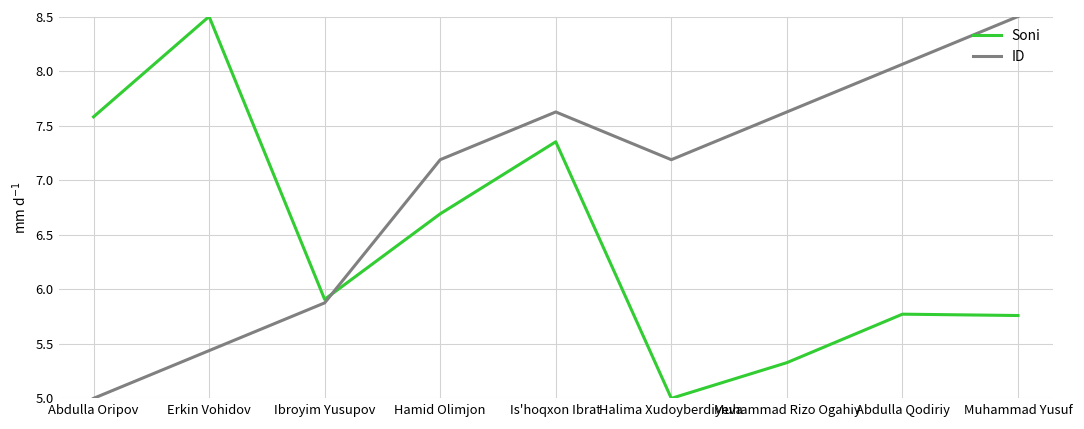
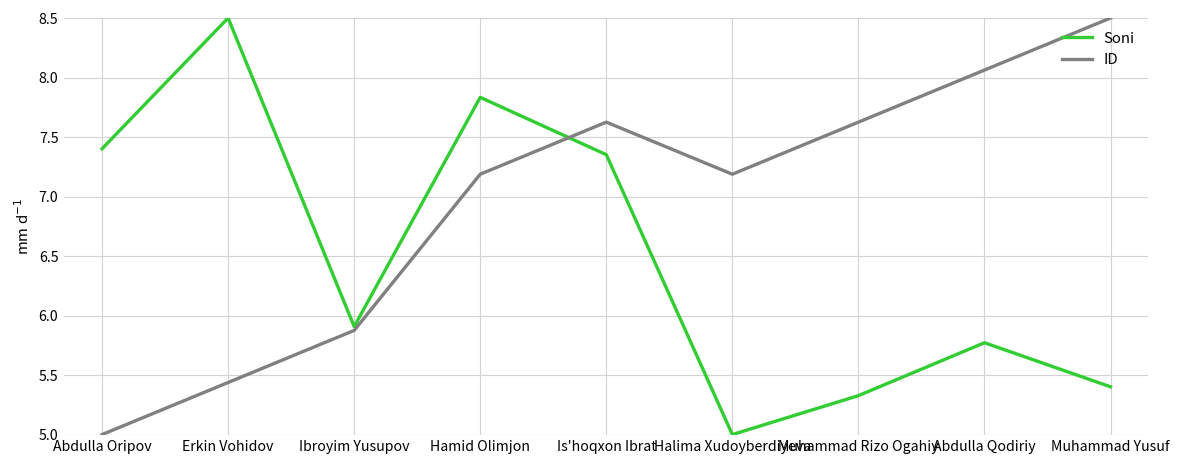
  {
    "Soni": {
-     "Abdulla Oripov": 7.6,
+     "Abdulla Oripov": 7.4,
      "Erkin Vohidov": 8.5,
      "Ibroyim Yusupov": 5.9,
-     "Hamid Olimjon": 6.7,
+     "Hamid Olimjon": 7.8,
      "Is'hoqxon Ibrat": 7.4,
      "Abdulla Qodiriy": 5.8,
-     "Muhammad Yusuf": 5.8
+     "Muhammad Yusuf": 5.4
    },
    "ID": {
      "Abdulla Oripov": 5.0,
      "Erkin Vohidov": 5.4,
      "Ibroyim Yusupov": 5.9,
      "Hamid Olimjon": 7.2,
      "Is'hoqxon Ibrat": 7.6,
      "Abdulla Qodiriy": 8.1,
      "Muhammad Yusuf": 8.5
    }
  }
